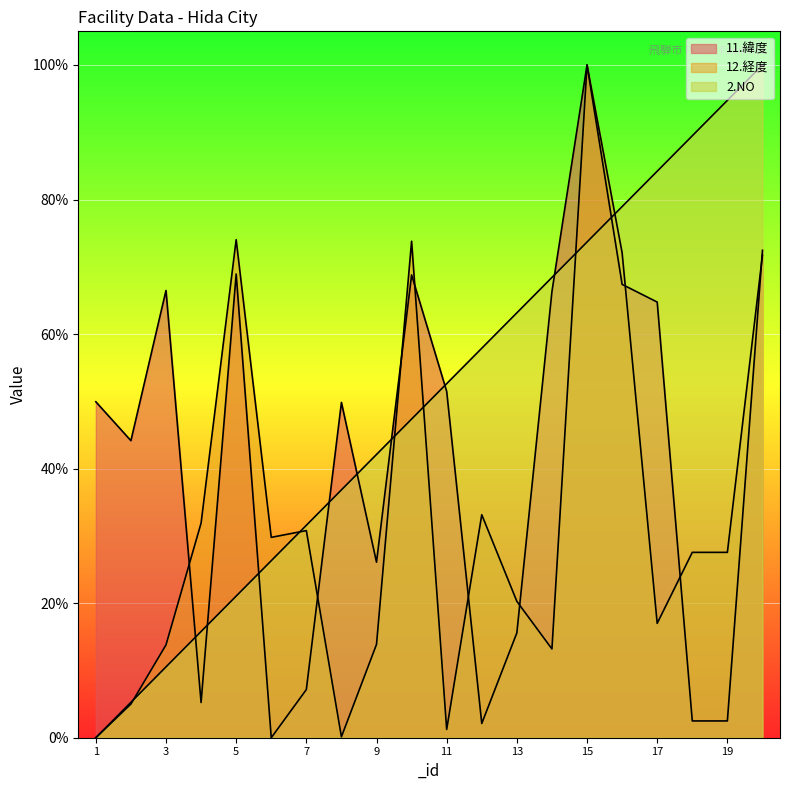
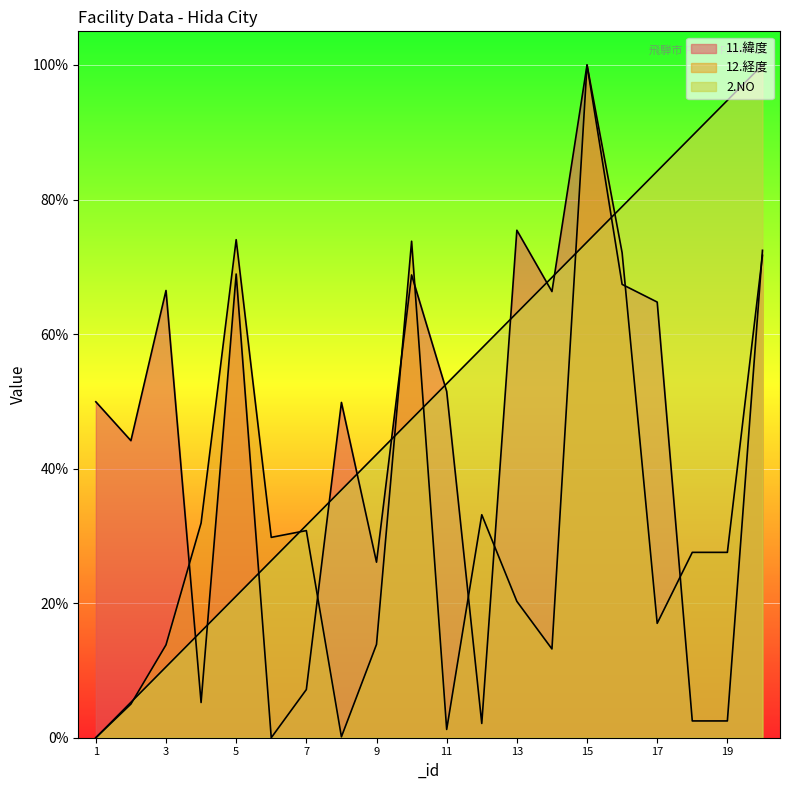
  {
    "11.緯度": {
      "1": "50%",
      "3": "66%",
      "5": "69%",
      "7": "7%",
      "9": "26%",
      "11": "51%",
-     "13": "16%",
+     "13": "75%",
      "17": "65%",
      "19": "2%"
    }
  }
